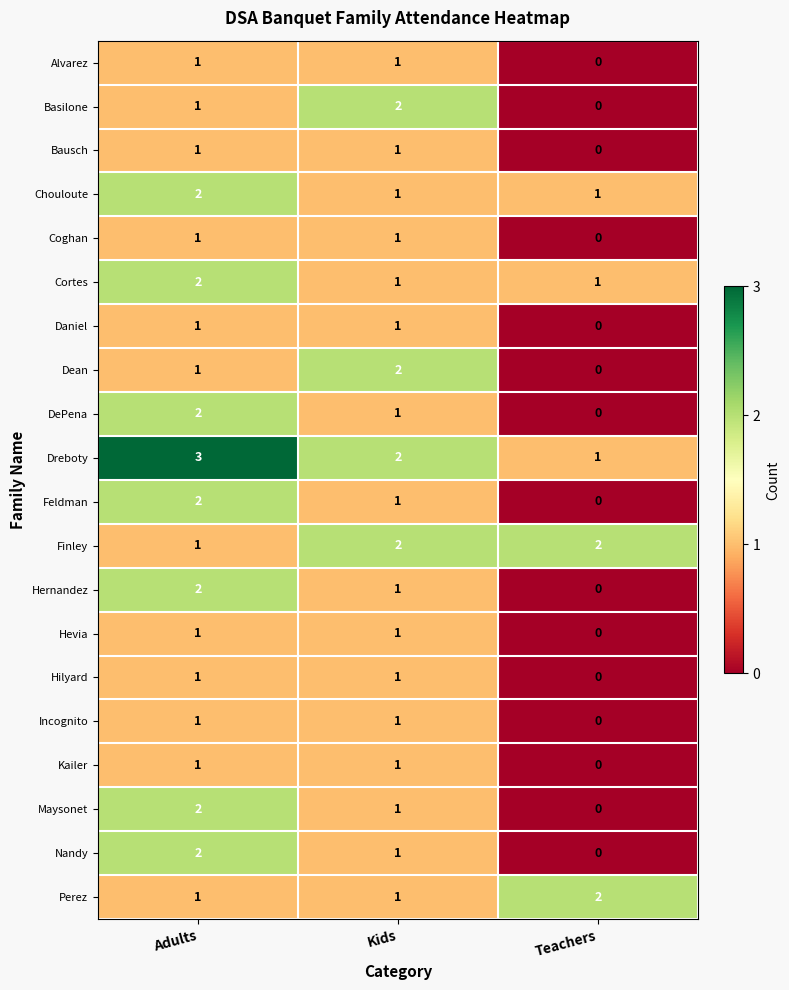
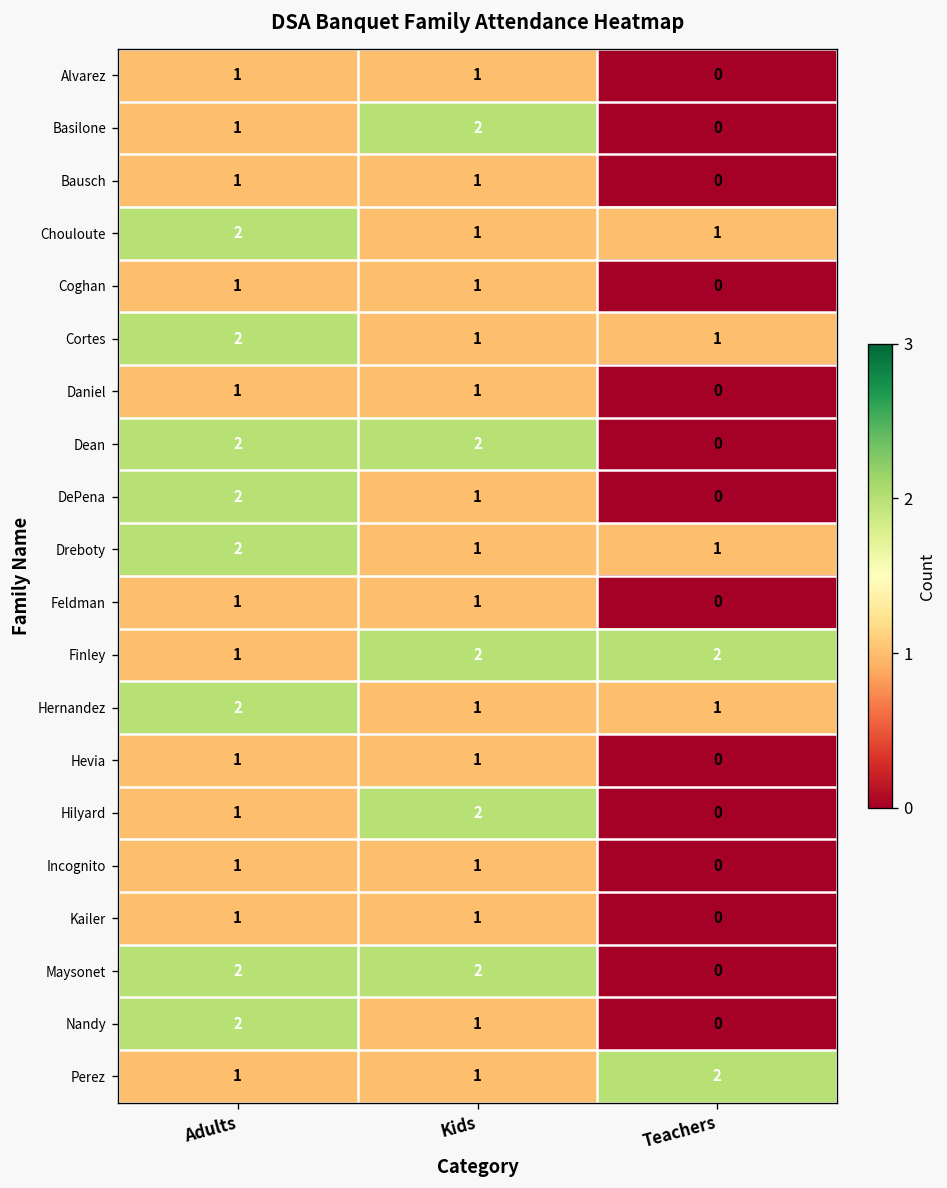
  {
    "Alvarez": {
      "Adults": 1,
      "Kids": 1,
      "Teachers": 0
    },
    "Basilone": {
      "Adults": 1,
      "Kids": 2,
      "Teachers": 0
    },
    "Bausch": {
      "Adults": 1,
      "Kids": 1,
      "Teachers": 0
    },
    "Chouloute": {
      "Adults": 2,
      "Kids": 1,
      "Teachers": 1
    },
    "Coghan": {
      "Adults": 1,
      "Kids": 1,
      "Teachers": 0
    },
    "Cortes": {
      "Adults": 2,
      "Kids": 1,
      "Teachers": 1
    },
    "Daniel": {
      "Adults": 1,
      "Kids": 1,
      "Teachers": 0
    },
    "Dean": {
-     "Adults": 1,
+     "Adults": 2,
      "Kids": 2,
      "Teachers": 0
    },
    "DePena": {
      "Adults": 2,
      "Kids": 1,
      "Teachers": 0
    },
    "Dreboty": {
-     "Adults": 3,
-     "Kids": 2,
+     "Adults": 2,
+     "Kids": 1,
      "Teachers": 1
    },
    "Feldman": {
-     "Adults": 2,
+     "Adults": 1,
      "Kids": 1,
      "Teachers": 0
    },
    "Finley": {
      "Adults": 1,
      "Kids": 2,
      "Teachers": 2
    },
    "Hernandez": {
      "Adults": 2,
      "Kids": 1,
-     "Teachers": 0
+     "Teachers": 1
    },
    "Hevia": {
      "Adults": 1,
      "Kids": 1,
      "Teachers": 0
    },
    "Hilyard": {
      "Adults": 1,
-     "Kids": 1,
+     "Kids": 2,
      "Teachers": 0
    },
    "Incognito": {
      "Adults": 1,
      "Kids": 1,
      "Teachers": 0
    },
    "Kailer": {
      "Adults": 1,
      "Kids": 1,
      "Teachers": 0
    },
    "Maysonet": {
      "Adults": 2,
-     "Kids": 1,
+     "Kids": 2,
      "Teachers": 0
    },
    "Nandy": {
      "Adults": 2,
      "Kids": 1,
      "Teachers": 0
    },
    "Perez": {
      "Adults": 1,
      "Kids": 1,
      "Teachers": 2
    }
  }
